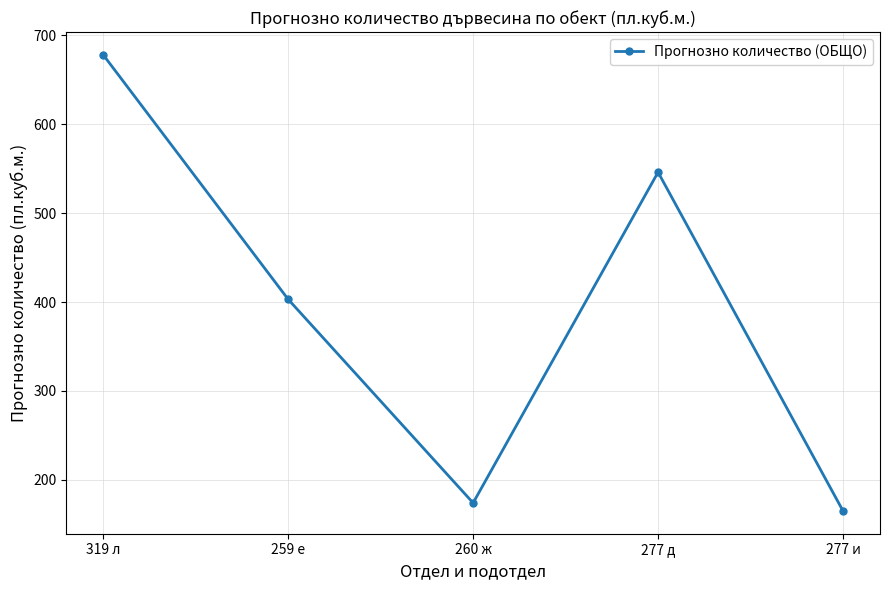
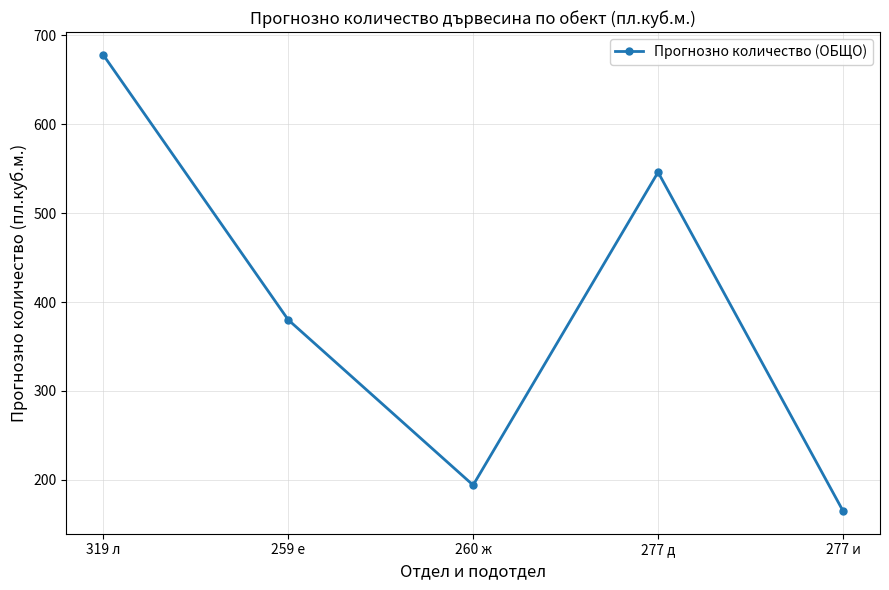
  {
    "319 л": 680,
-   "259 е": 400,
-   "260 ж": 170,
+   "259 е": 380,
+   "260 ж": 190,
    "277 д": 550,
    "277 и": 170
  }
